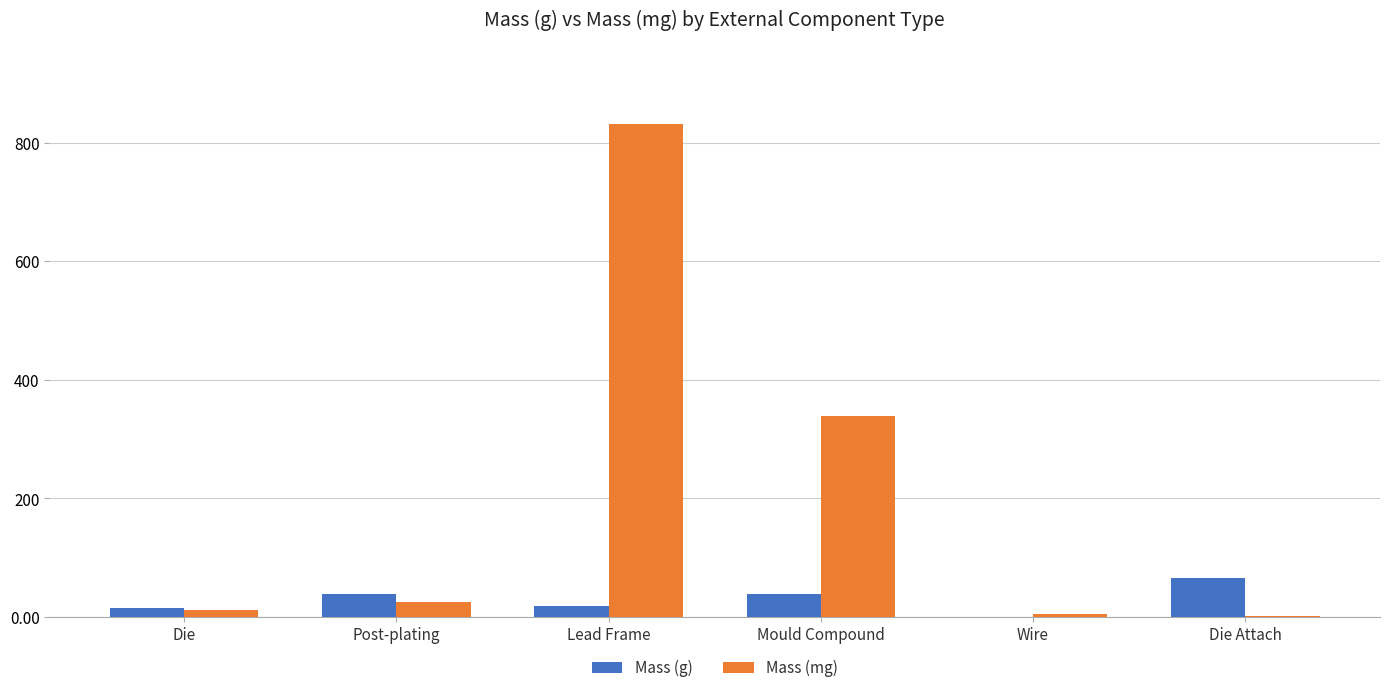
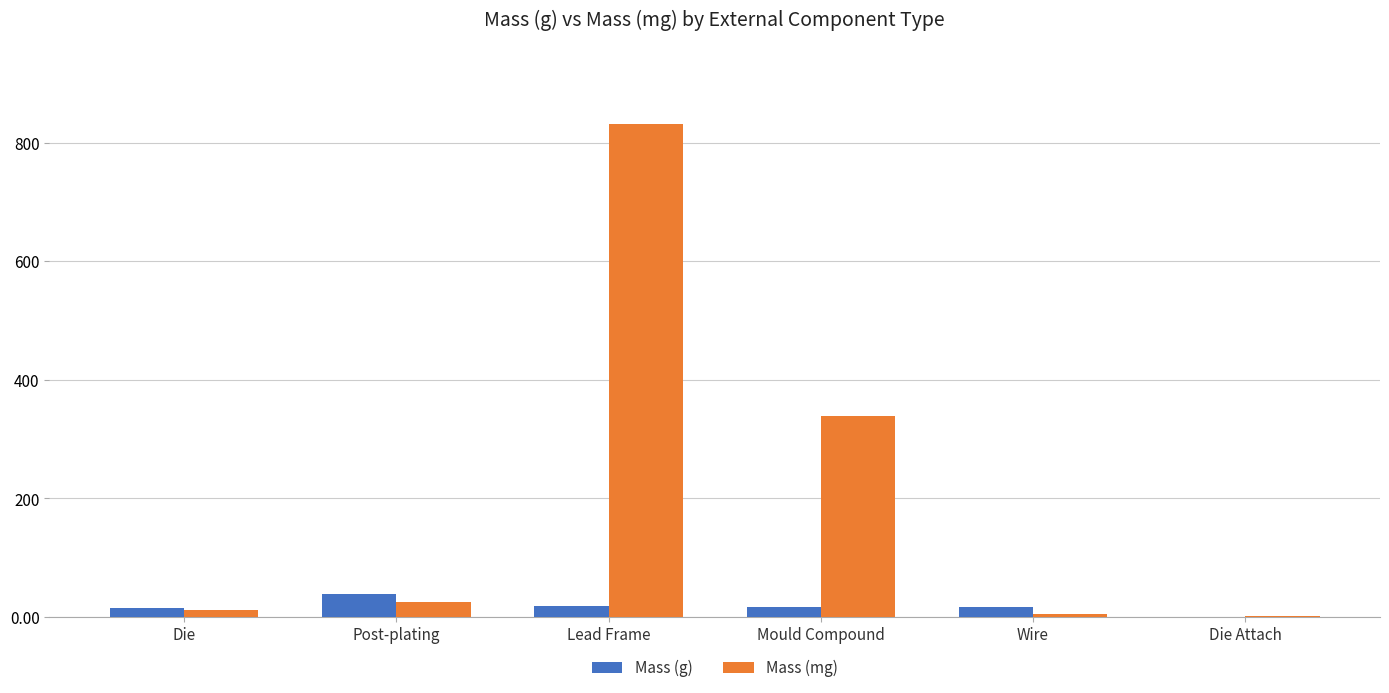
  {
    "Mass (g)": {
      "Die": 10,
      "Post-plating": 40,
      "Lead Frame": 20,
-     "Mould Compound": 40,
-     "Wire": 0,
-     "Die Attach": 70
+     "Mould Compound": 20,
+     "Wire": 20,
+     "Die Attach": 0
    },
    "Mass (mg)": {
      "Die": 10,
      "Post-plating": 30,
      "Lead Frame": 830,
      "Mould Compound": 340,
      "Wire": 0
    }
  }
